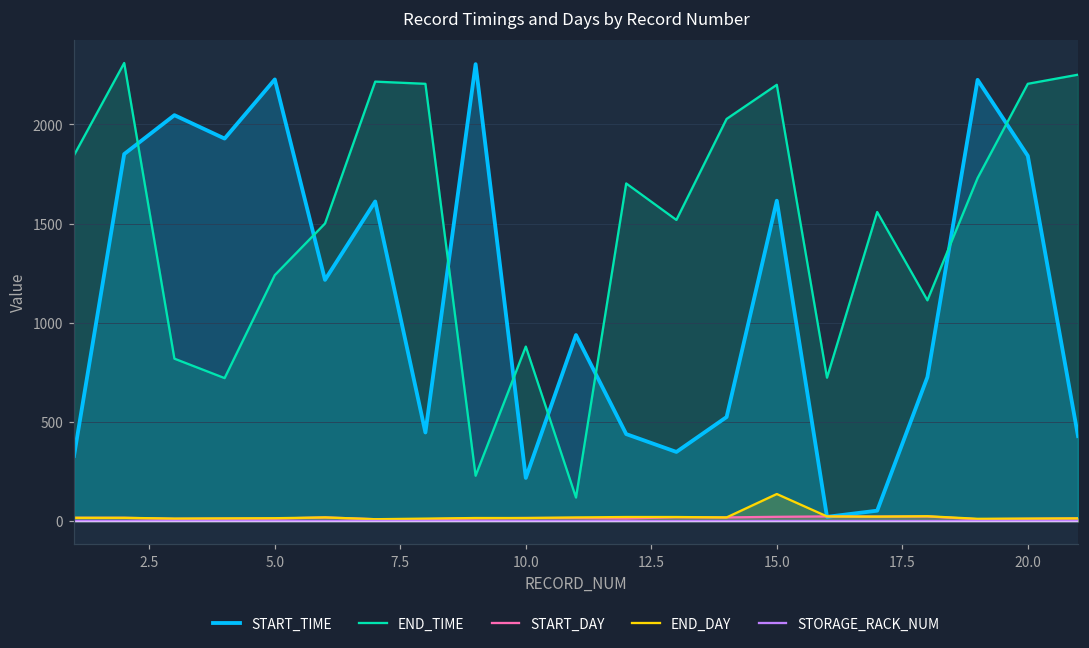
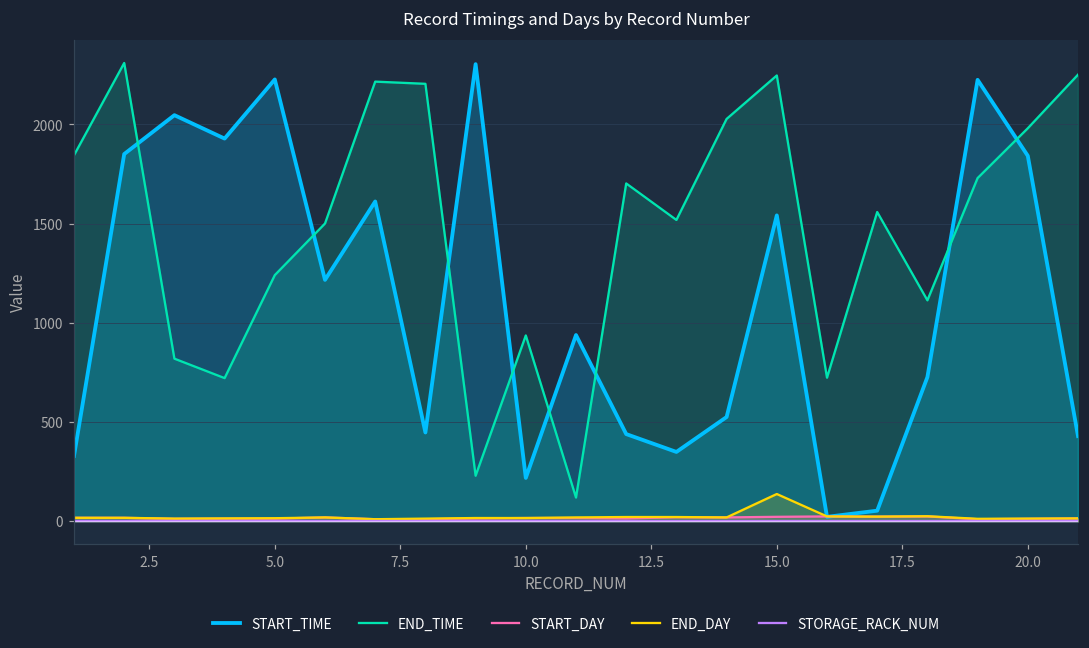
  {
    "START_TIME": {
      "5.0": 2230,
      "10.0": 220,
-     "15.0": 1620,
+     "15.0": 1540,
      "20.0": 1840
    },
    "END_TIME": {
      "5.0": 1240,
-     "10.0": 880,
-     "15.0": 2200,
-     "20.0": 2210
+     "10.0": 940,
+     "15.0": 2250,
+     "20.0": 1980
    },
    "START_DAY": {
      "15.0": 20
    },
    "END_DAY": {
      "15.0": 140
    },
    "STORAGE_RACK_NUM": {
      "15.0": 0
    }
  }
